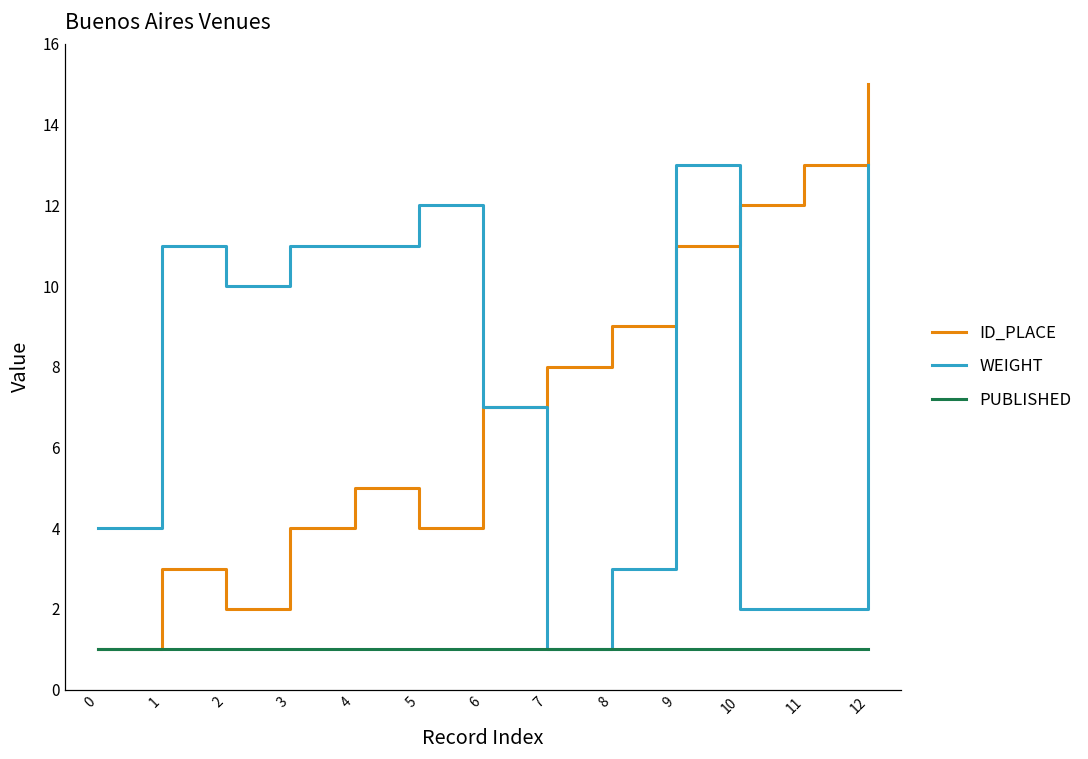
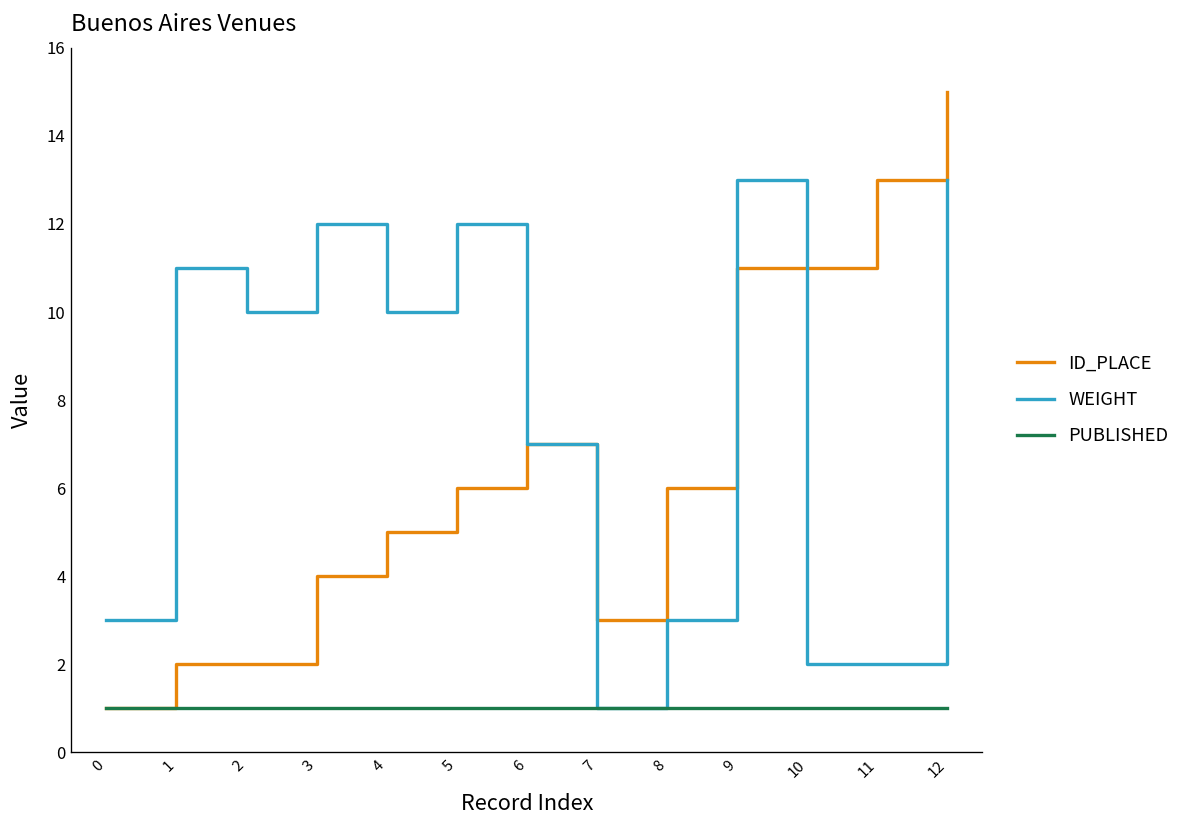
  {
    "ID_PLACE": {
-     "1": 3,
+     "1": 2,
      "2": 2,
      "3": 4,
      "4": 5,
-     "5": 4,
-     "7": 8,
-     "8": 9,
+     "5": 6,
+     "7": 3,
+     "8": 6,
      "9": 11,
-     "10": 12,
+     "10": 11,
      "11": 13,
      "12": 15
    },
    "WEIGHT": {
-     "0": 4,
+     "0": 3,
      "1": 11,
      "2": 10,
-     "3": 11,
-     "4": 11,
+     "3": 12,
+     "4": 10,
      "5": 12,
      "8": 3,
      "9": 13,
      "10": 2,
      "11": 2,
      "12": 13
    },
    "PUBLISHED": {
      "1": 1,
      "2": 1,
      "3": 1,
      "4": 1,
      "5": 1,
      "6": 1,
      "8": 1,
      "9": 1,
      "10": 1,
      "11": 1,
      "12": 1
    }
  }
